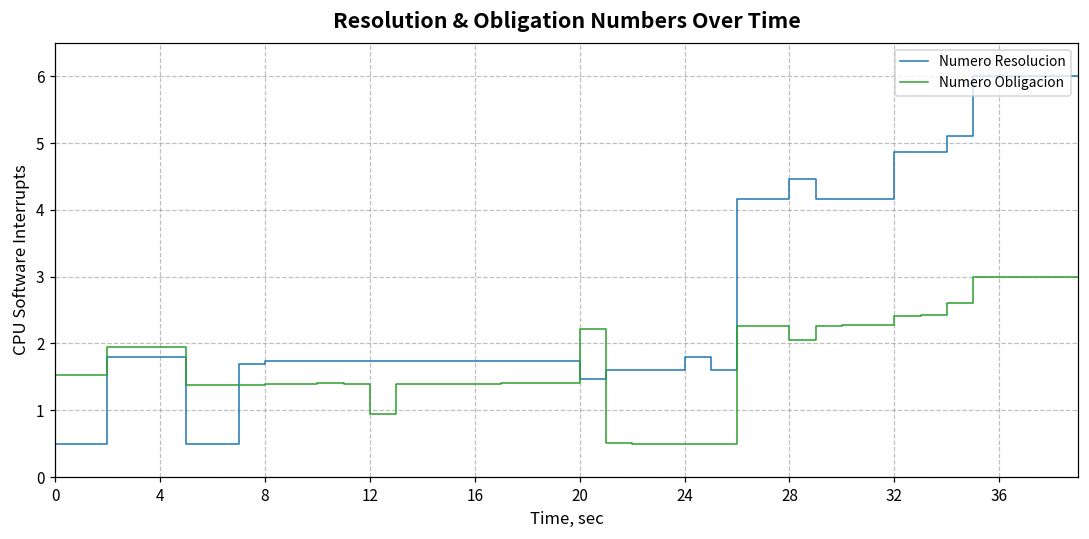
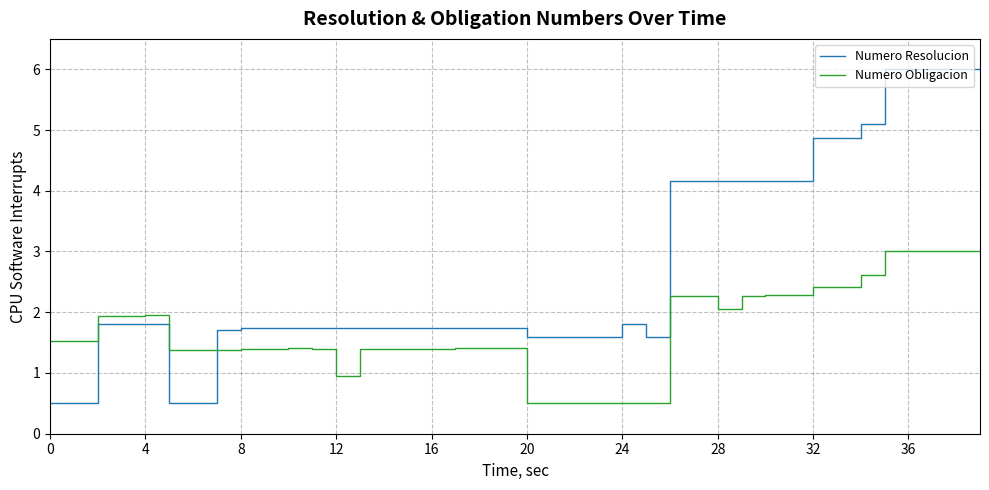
  {
    "Numero Resolucion": {
      "0": 0.5,
      "4": 1.8,
      "8": 1.7,
      "12": 1.7,
      "16": 1.7,
-     "20": 1.5,
+     "20": 1.6,
      "24": 1.8,
-     "28": 4.5,
+     "28": 4.2,
      "32": 4.9
    },
    "Numero Obligacion": {
      "0": 1.5,
      "4": 2.0,
      "8": 1.4,
      "12": 0.9,
      "16": 1.4,
-     "20": 2.2,
+     "20": 0.5,
      "24": 0.5,
      "28": 2.0,
      "32": 2.4,
      "36": 3.0
    }
  }
